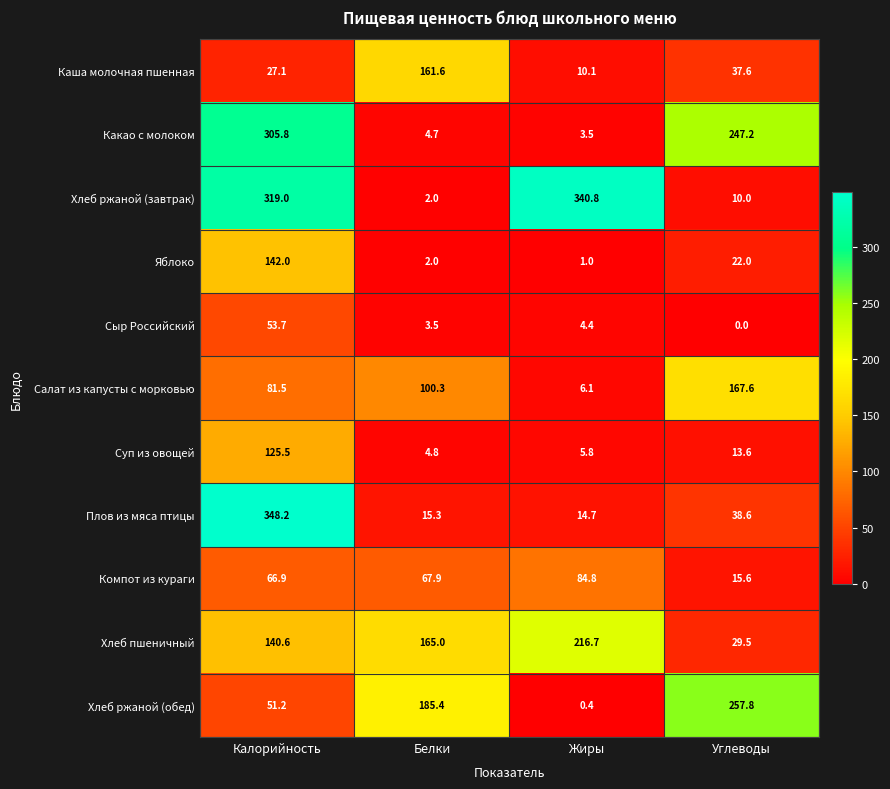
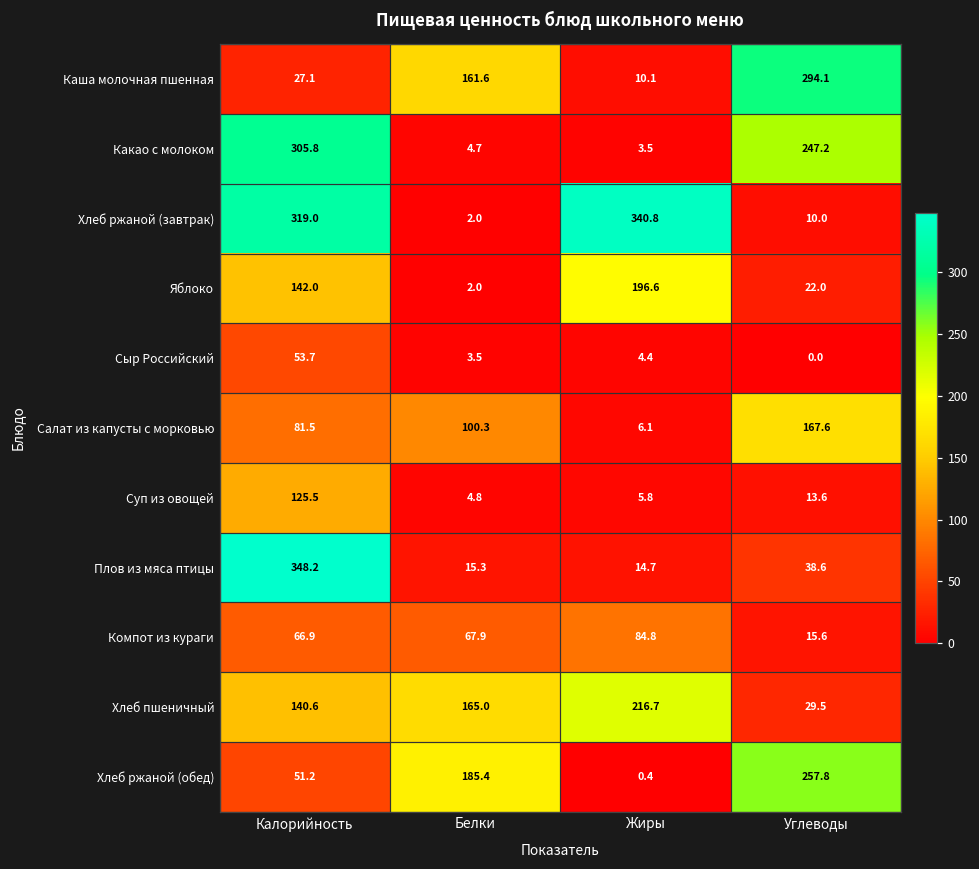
  {
    "Каша молочная пшенная": {
      "Калорийность": 27.1,
      "Белки": 161.6,
      "Жиры": 10.1,
-     "Углеводы": 37.6
+     "Углеводы": 294.1
    },
    "Какао с молоком": {
      "Калорийность": 305.8,
      "Белки": 4.7,
      "Жиры": 3.5,
      "Углеводы": 247.2
    },
    "Хлеб ржаной (завтрак)": {
      "Калорийность": 319.0,
      "Белки": 2.0,
      "Жиры": 340.8,
      "Углеводы": 10.0
    },
    "Яблоко": {
      "Калорийность": 142.0,
      "Белки": 2.0,
-     "Жиры": 1.0,
+     "Жиры": 196.6,
      "Углеводы": 22.0
    },
    "Сыр Российский": {
      "Калорийность": 53.7,
      "Белки": 3.5,
      "Жиры": 4.4,
      "Углеводы": 0.0
    },
    "Салат из капусты с морковью": {
      "Калорийность": 81.5,
      "Белки": 100.3,
      "Жиры": 6.1,
      "Углеводы": 167.6
    },
    "Суп из овощей": {
      "Калорийность": 125.5,
      "Белки": 4.8,
      "Жиры": 5.8,
      "Углеводы": 13.6
    },
    "Плов из мяса птицы": {
      "Калорийность": 348.2,
      "Белки": 15.3,
      "Жиры": 14.7,
      "Углеводы": 38.6
    },
    "Компот из кураги": {
      "Калорийность": 66.9,
      "Белки": 67.9,
      "Жиры": 84.8,
      "Углеводы": 15.6
    },
    "Хлеб пшеничный": {
      "Калорийность": 140.6,
      "Белки": 165.0,
      "Жиры": 216.7,
      "Углеводы": 29.5
    },
    "Хлеб ржаной (обед)": {
      "Калорийность": 51.2,
      "Белки": 185.4,
      "Жиры": 0.4,
      "Углеводы": 257.8
    }
  }
